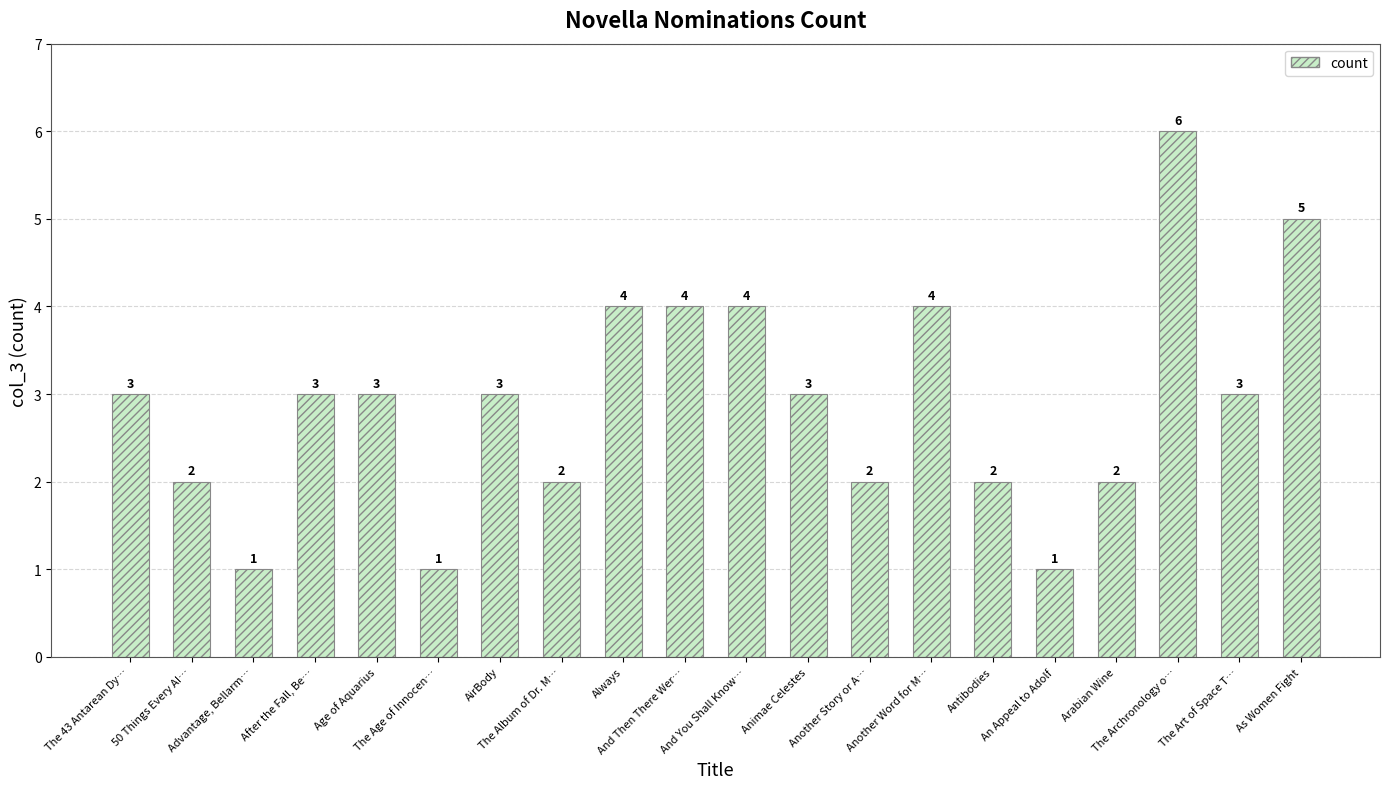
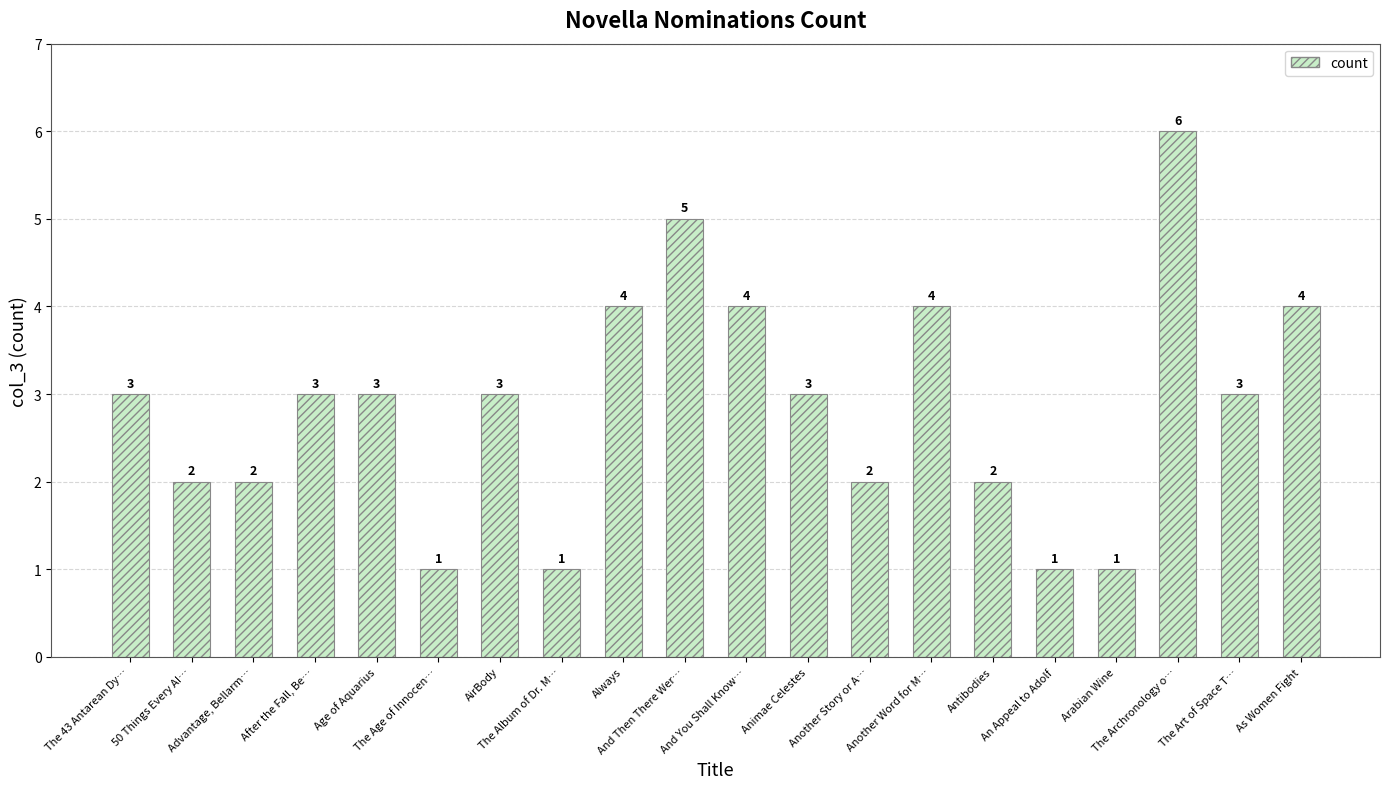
  {
    "The 43 Antarean Dy…": 3,
    "50 Things Every AI…": 2,
-   "Advantage, Bellarm…": 1,
+   "Advantage, Bellarm…": 2,
    "After the Fall, Be…": 3,
    "Age of Aquarius": 3,
    "The Age of Innocen…": 1,
    "AirBody": 3,
-   "The Album of Dr. M…": 2,
+   "The Album of Dr. M…": 1,
    "Always": 4,
-   "And Then There Wer…": 4,
+   "And Then There Wer…": 5,
    "And You Shall Know…": 4,
    "Animae Celestes": 3,
    "Another Story or A…": 2,
    "Another Word for M…": 4,
    "Antibodies": 2,
    "An Appeal to Adolf": 1,
-   "Arabian Wine": 2,
+   "Arabian Wine": 1,
    "The Archronology o…": 6,
    "The Art of Space T…": 3,
-   "As Women Fight": 5
+   "As Women Fight": 4
  }
